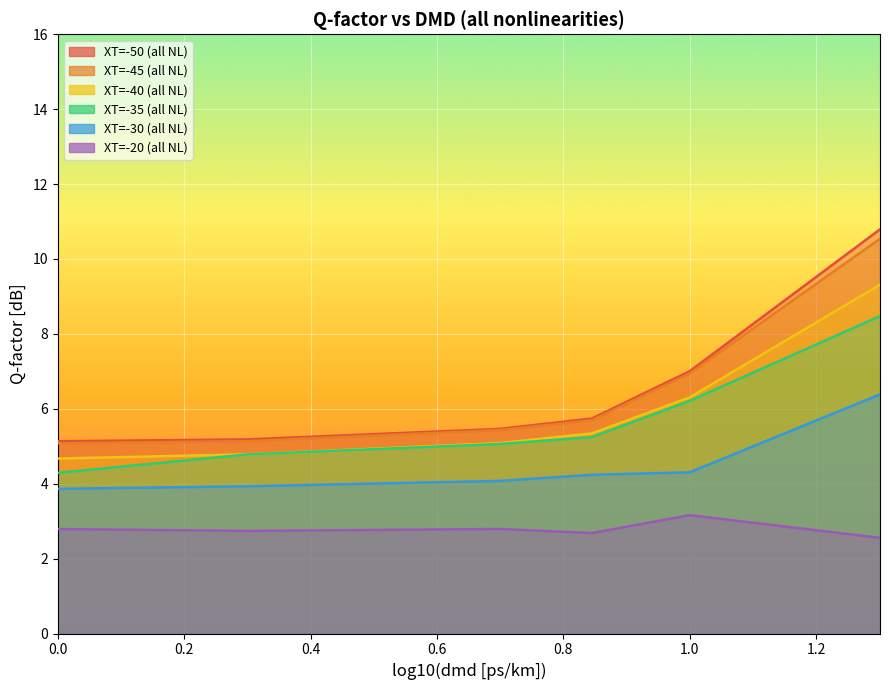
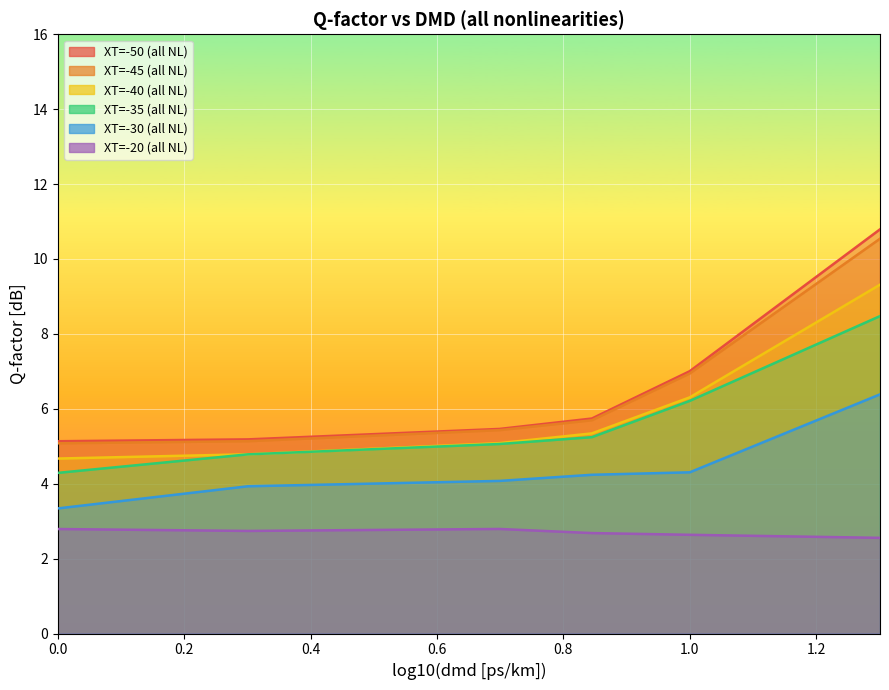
  {
    "XT=-35 (all NL)": {
      "0.0": 4.3,
      "1.0": 6.2
    },
    "XT=-30 (all NL)": {
-     "0.0": 3.9,
+     "0.0": 3.3,
      "1.0": 4.3
    },
    "XT=-20 (all NL)": {
      "0.0": 2.8,
-     "1.0": 3.2
+     "1.0": 2.6
    }
  }
